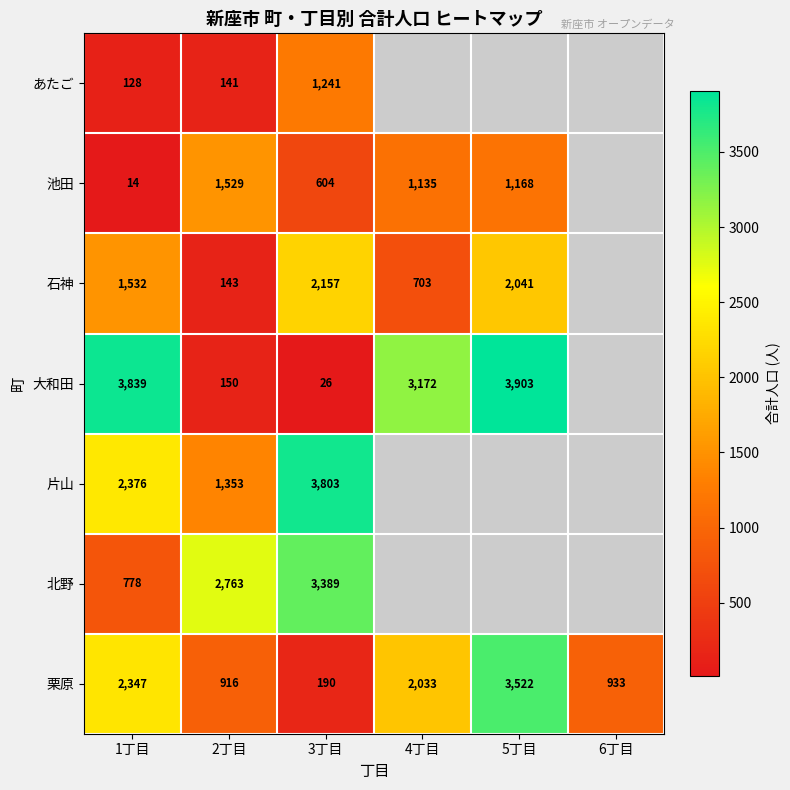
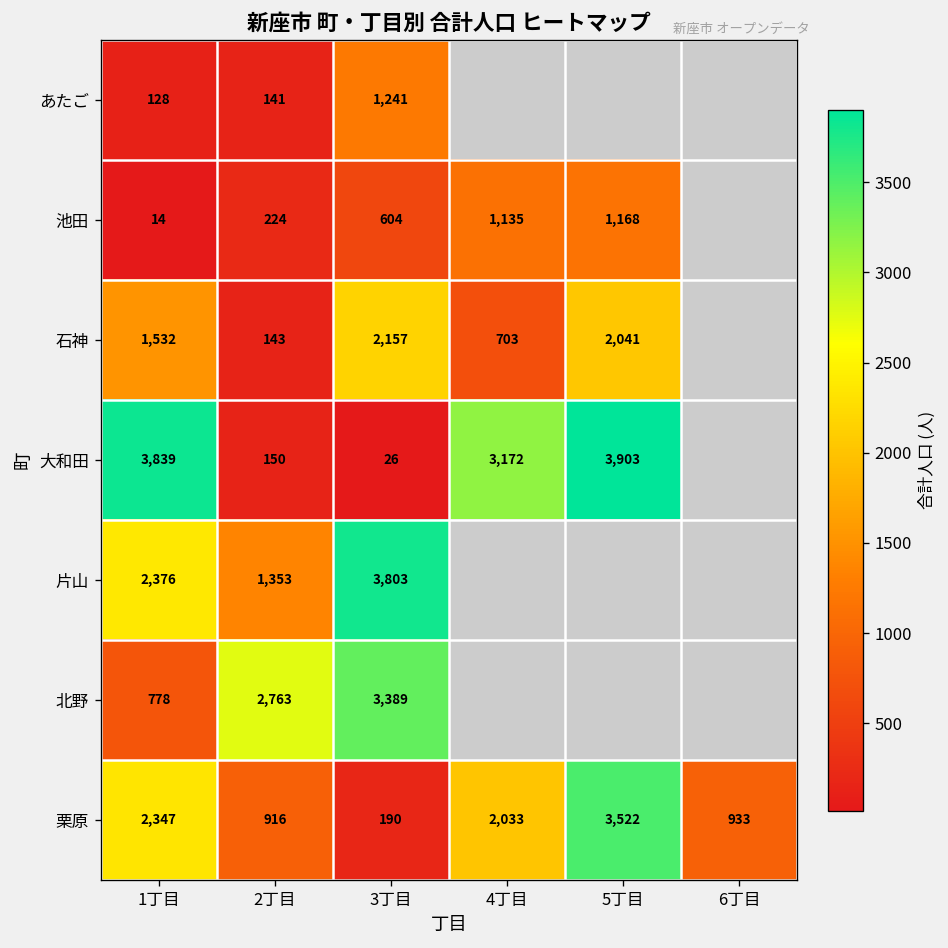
  {
    "あたご": {
      "1丁目": "128",
      "2丁目": "141",
      "3丁目": "1,241"
    },
    "池田": {
      "1丁目": "14",
-     "2丁目": "1,529",
+     "2丁目": "224",
      "3丁目": "604",
      "4丁目": "1,135",
      "5丁目": "1,168"
    },
    "石神": {
      "1丁目": "1,532",
      "2丁目": "143",
      "3丁目": "2,157",
      "4丁目": "703",
      "5丁目": "2,041"
    },
    "大和田": {
      "1丁目": "3,839",
      "2丁目": "150",
      "3丁目": "26",
      "4丁目": "3,172",
      "5丁目": "3,903"
    },
    "片山": {
      "1丁目": "2,376",
      "2丁目": "1,353",
      "3丁目": "3,803"
    },
    "北野": {
      "1丁目": "778",
      "2丁目": "2,763",
      "3丁目": "3,389"
    },
    "栗原": {
      "1丁目": "2,347",
      "2丁目": "916",
      "3丁目": "190",
      "4丁目": "2,033",
      "5丁目": "3,522",
      "6丁目": "933"
    }
  }
